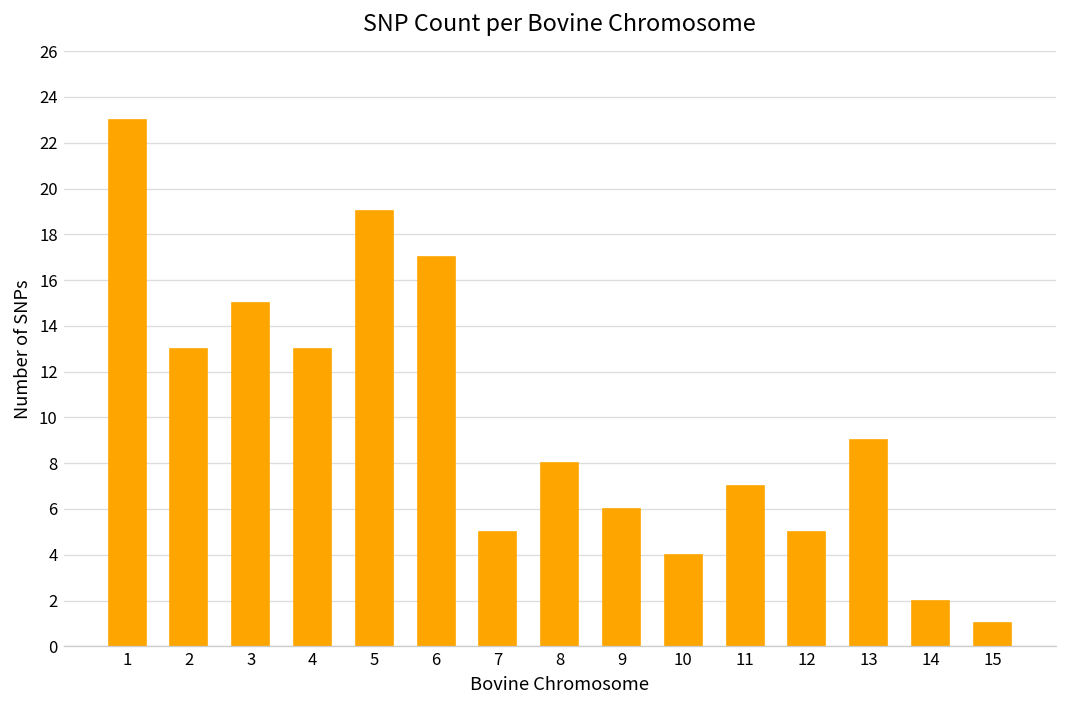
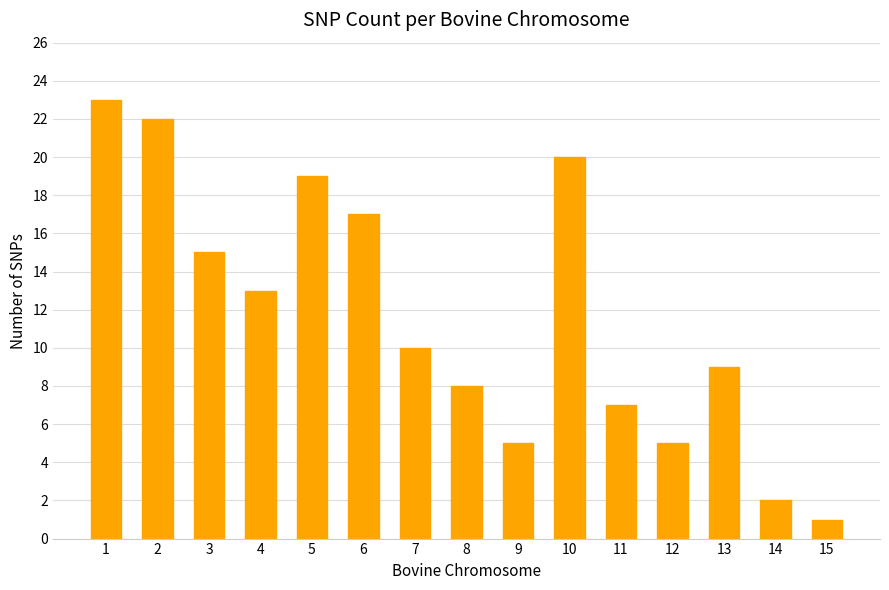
  {
    "1": 23,
-   "2": 13,
+   "2": 22,
    "3": 15,
    "4": 13,
    "5": 19,
    "6": 17,
-   "7": 5,
+   "7": 10,
    "8": 8,
-   "9": 6,
-   "10": 4,
+   "9": 5,
+   "10": 20,
    "11": 7,
    "12": 5,
    "13": 9,
    "14": 2,
    "15": 1
  }
